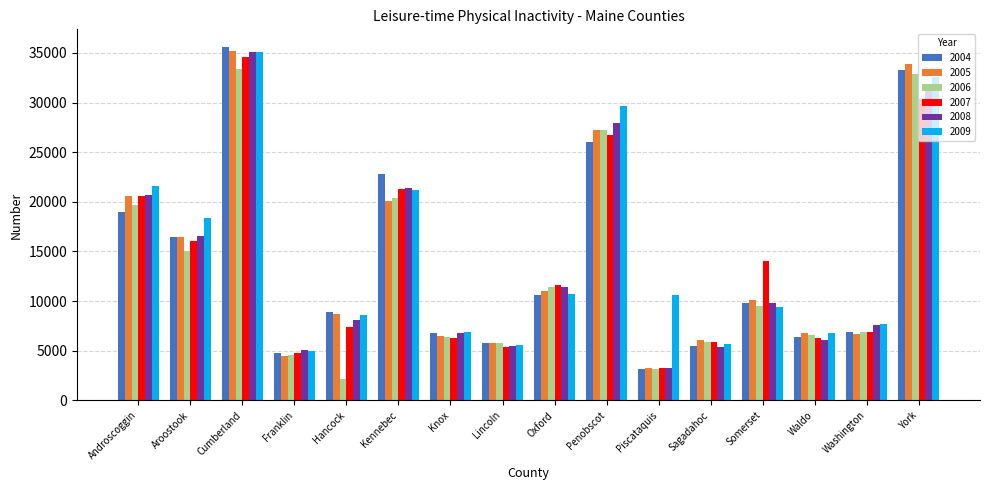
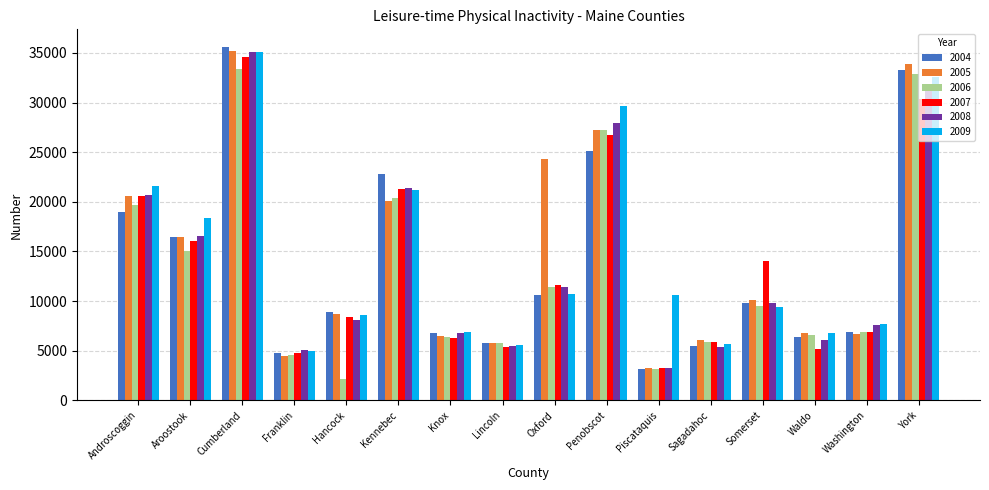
  {
    "2004": {
      "Androscoggin": 19000,
      "Aroostook": 16000,
      "Cumberland": 36000,
      "Franklin": 5000,
      "Hancock": 9000,
      "Kennebec": 23000,
      "Knox": 7000,
      "Lincoln": 6000,
      "Oxford": 11000,
-     "Penobscot": 26000,
+     "Penobscot": 25000,
      "Piscataquis": 3000,
      "Sagadahoc": 5000,
      "Somerset": 10000,
      "Waldo": 6000,
      "Washington": 7000,
      "York": 33000
    },
    "2005": {
      "Androscoggin": 21000,
      "Aroostook": 17000,
      "Cumberland": 35000,
      "Franklin": 4000,
      "Hancock": 9000,
      "Kennebec": 20000,
      "Knox": 6000,
      "Lincoln": 6000,
-     "Oxford": 11000,
+     "Oxford": 24000,
      "Penobscot": 27000,
      "Piscataquis": 3000,
      "Sagadahoc": 6000,
      "Somerset": 10000,
      "Waldo": 7000,
      "Washington": 7000,
      "York": 34000
    },
    "2006": {
      "Androscoggin": 20000,
      "Aroostook": 15000,
      "Cumberland": 33000,
      "Franklin": 5000,
      "Hancock": 2000,
      "Kennebec": 20000,
      "Knox": 6000,
      "Lincoln": 6000,
      "Oxford": 11000,
      "Penobscot": 27000,
      "Piscataquis": 3000,
      "Sagadahoc": 6000,
      "Somerset": 9000,
      "Waldo": 7000,
      "Washington": 7000,
      "York": 33000
    },
    "2007": {
      "Androscoggin": 21000,
      "Aroostook": 16000,
      "Cumberland": 35000,
      "Franklin": 5000,
-     "Hancock": 7000,
+     "Hancock": 8000,
      "Kennebec": 21000,
      "Knox": 6000,
      "Lincoln": 5000,
      "Oxford": 12000,
      "Penobscot": 27000,
      "Piscataquis": 3000,
      "Sagadahoc": 6000,
      "Somerset": 14000,
-     "Waldo": 6000,
+     "Waldo": 5000,
      "Washington": 7000
    },
    "2008": {
      "Androscoggin": 21000,
      "Aroostook": 17000,
      "Cumberland": 35000,
      "Franklin": 5000,
      "Hancock": 8000,
      "Kennebec": 21000,
      "Knox": 7000,
      "Lincoln": 5000,
      "Oxford": 11000,
      "Penobscot": 28000,
      "Piscataquis": 3000,
      "Sagadahoc": 5000,
      "Somerset": 10000,
      "Waldo": 6000,
      "Washington": 8000
    },
    "2009": {
      "Androscoggin": 22000,
      "Aroostook": 18000,
      "Cumberland": 35000,
      "Franklin": 5000,
      "Hancock": 9000,
      "Kennebec": 21000,
      "Knox": 7000,
      "Lincoln": 6000,
      "Oxford": 11000,
      "Penobscot": 30000,
      "Piscataquis": 11000,
      "Sagadahoc": 6000,
      "Somerset": 9000,
      "Waldo": 7000,
      "Washington": 8000
    }
  }
